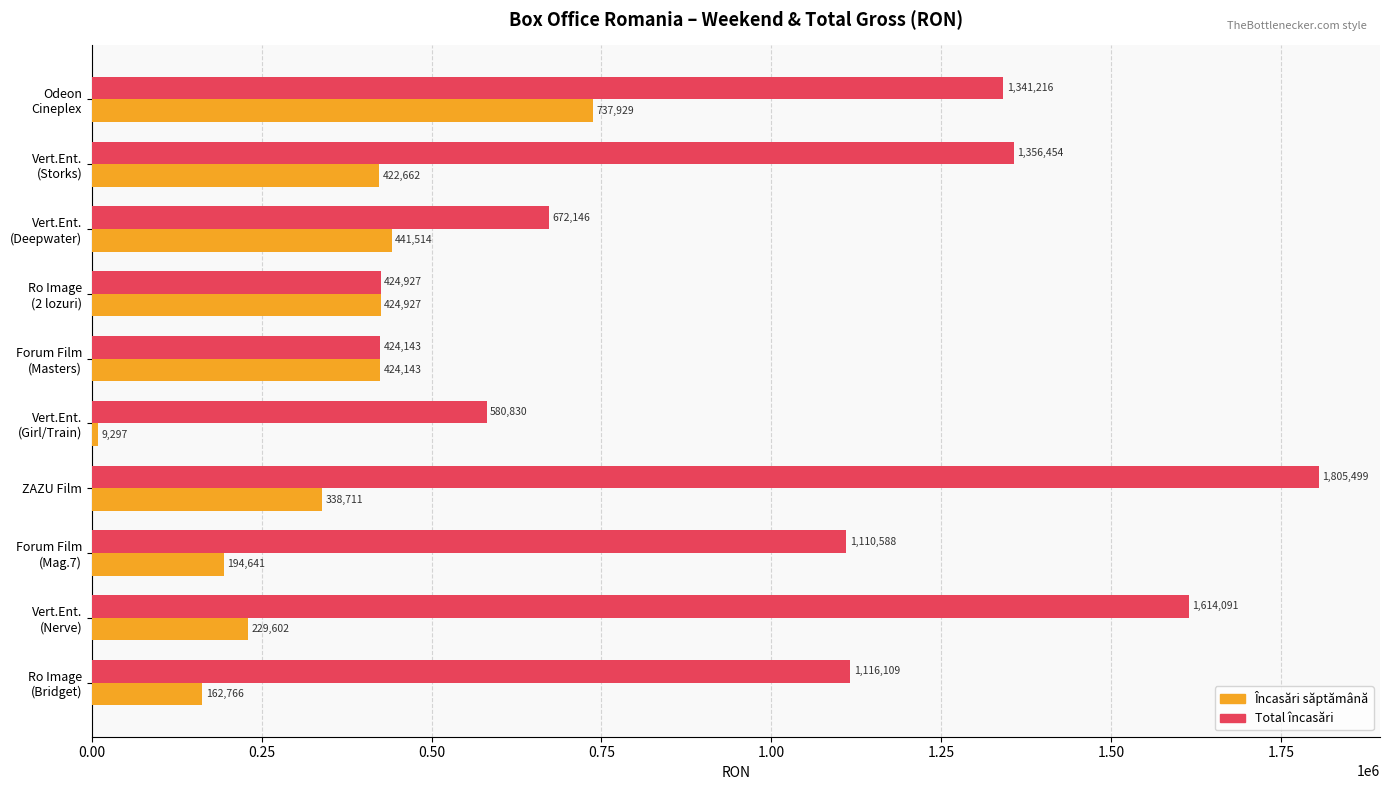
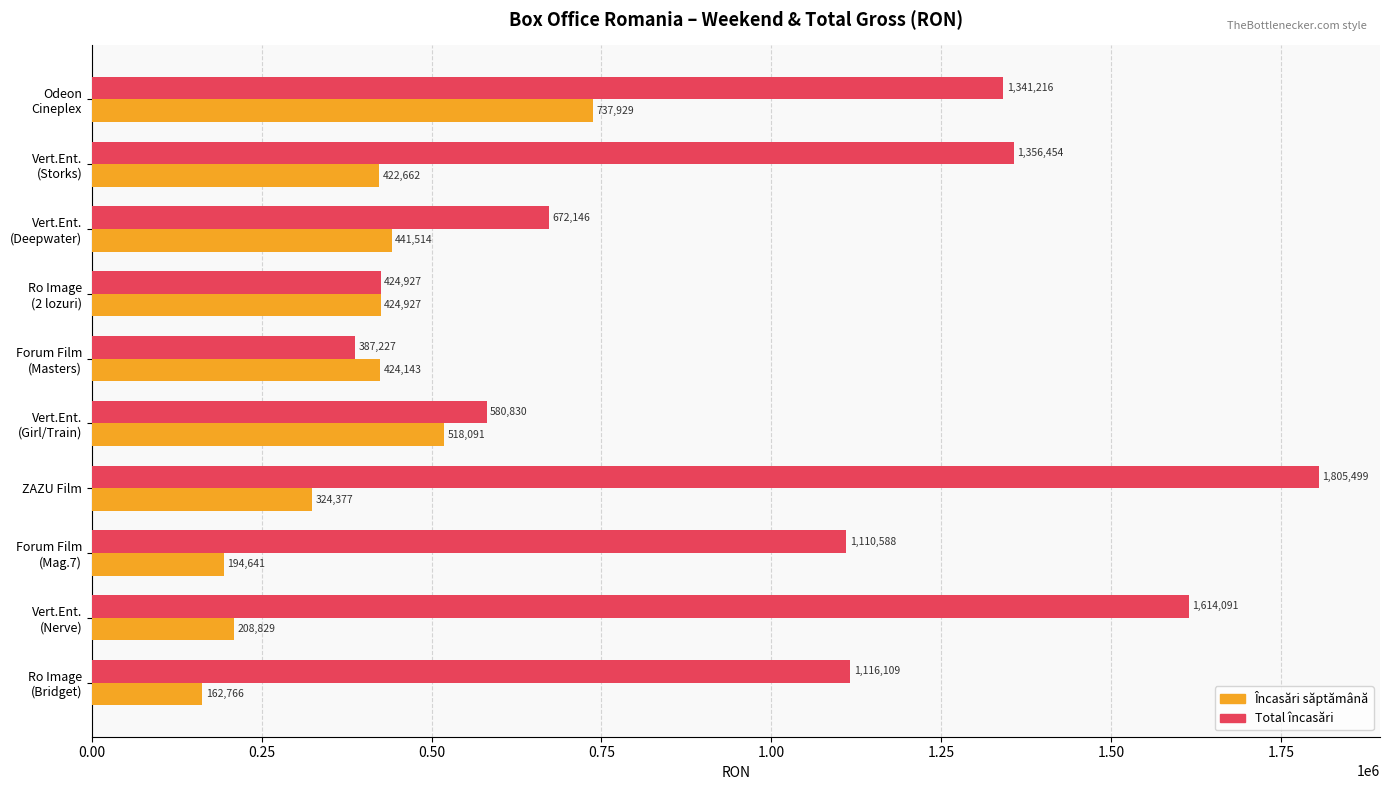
  {
    "Încasări săptămână": {
      "Odeon Cineplex": "737,929",
      "Vert.Ent. (Storks)": "422,662",
      "Vert.Ent. (Deepwater)": "441,514",
      "Ro Image (2 lozuri)": "424,927",
      "Forum Film (Masters)": "424,143",
-     "Vert.Ent. (Girl/Train)": "9,297",
-     "ZAZU Film": "338,711",
+     "Vert.Ent. (Girl/Train)": "518,091",
+     "ZAZU Film": "324,377",
      "Forum Film (Mag.7)": "194,641",
-     "Vert.Ent. (Nerve)": "229,602",
+     "Vert.Ent. (Nerve)": "208,829",
      "Ro Image (Bridget)": "162,766"
    },
    "Total încasări": {
      "Odeon Cineplex": "1,341,216",
      "Vert.Ent. (Storks)": "1,356,454",
      "Vert.Ent. (Deepwater)": "672,146",
      "Ro Image (2 lozuri)": "424,927",
-     "Forum Film (Masters)": "424,143",
+     "Forum Film (Masters)": "387,227",
      "Vert.Ent. (Girl/Train)": "580,830",
      "ZAZU Film": "1,805,499",
      "Forum Film (Mag.7)": "1,110,588",
      "Vert.Ent. (Nerve)": "1,614,091",
      "Ro Image (Bridget)": "1,116,109"
    }
  }
